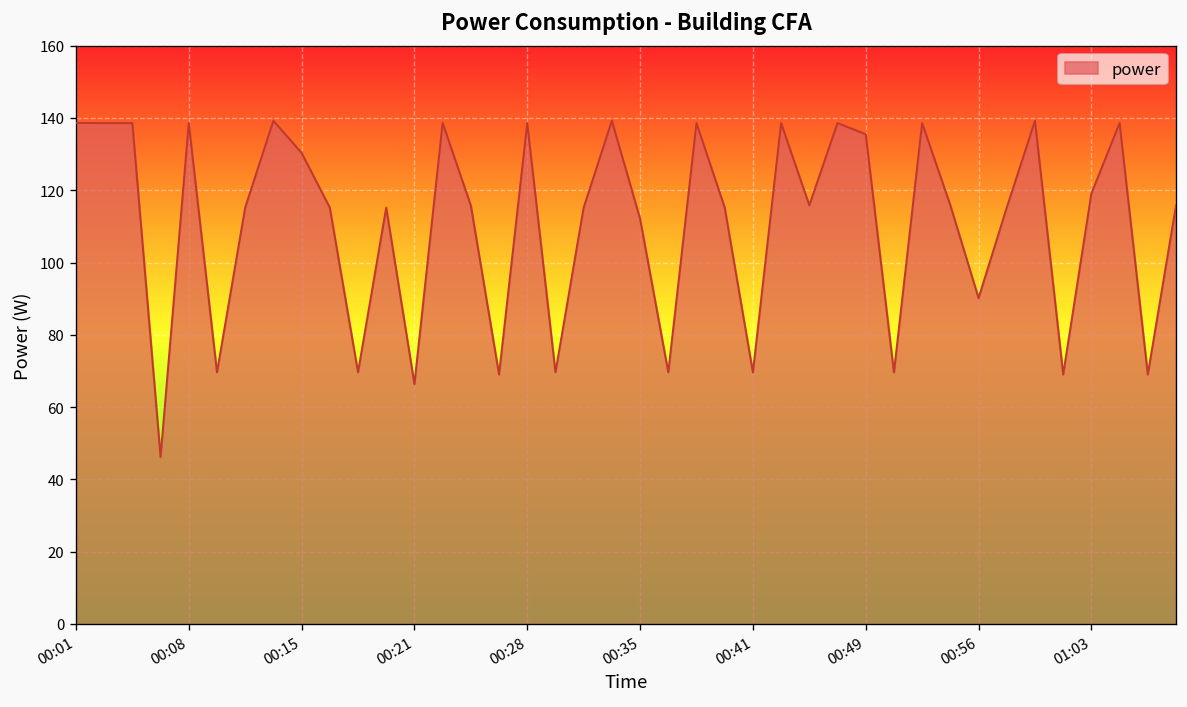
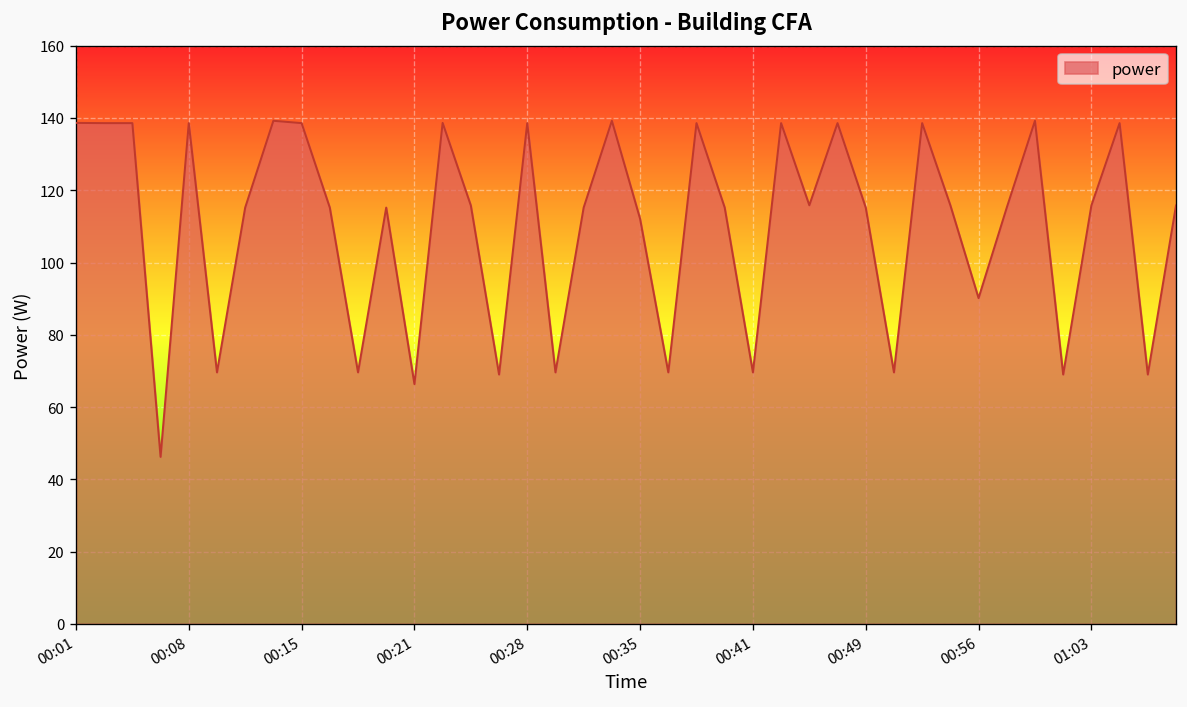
  {
    "00:01": 139,
    "00:08": 139,
-   "00:15": 130,
+   "00:15": 139,
    "00:21": 66,
    "00:28": 139,
    "00:35": 112,
    "00:41": 70,
-   "00:49": 136,
+   "00:49": 115,
    "00:56": 90,
-   "01:03": 119
+   "01:03": 116
  }
